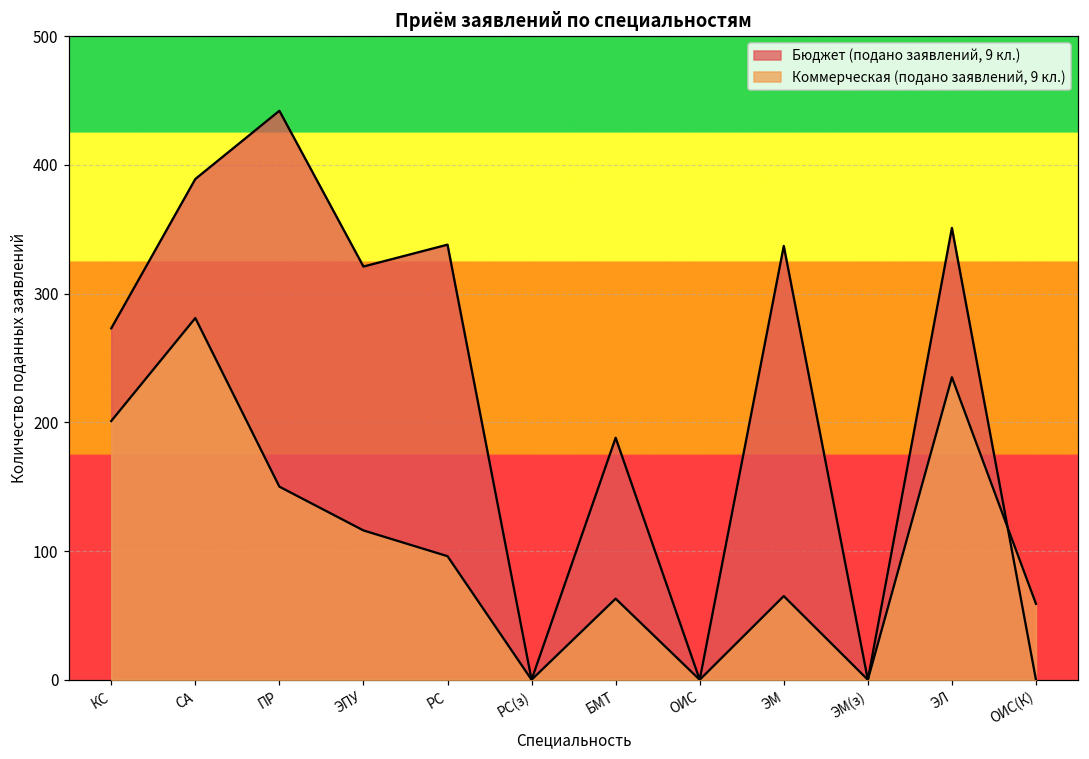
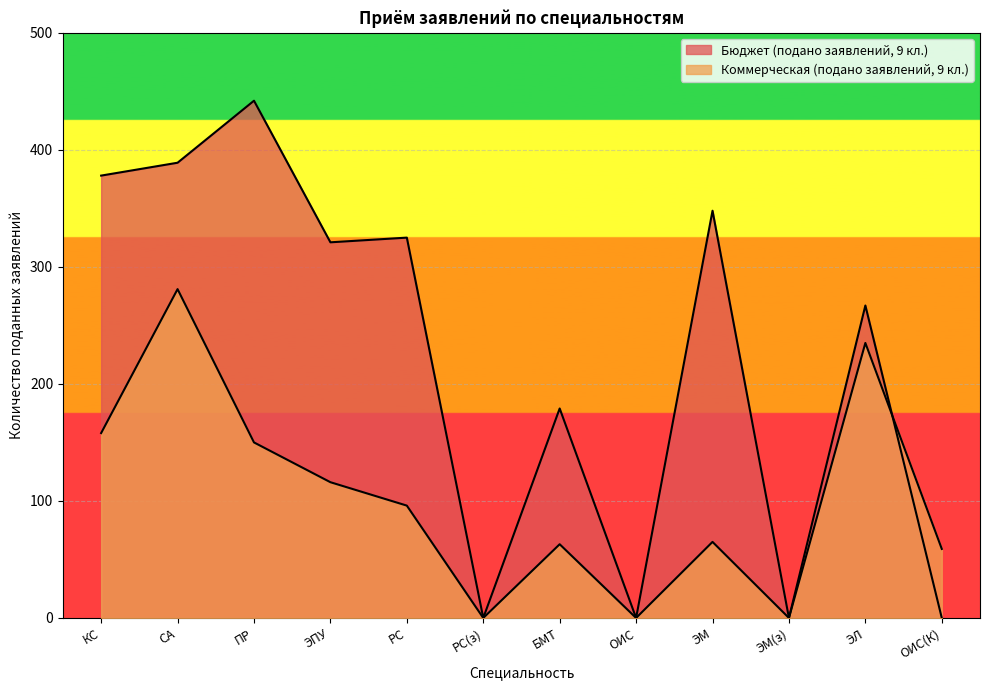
  {
    "Бюджет (подано заявлений, 9 кл.)": {
-     "КС": 273,
+     "КС": 378,
      "СА": 389,
      "ПР": 442,
      "ЭПУ": 321,
-     "РС": 338,
-     "БМТ": 188,
-     "ЭМ": 337,
-     "ЭЛ": 351,
+     "РС": 325,
+     "БМТ": 179,
+     "ЭМ": 348,
+     "ЭЛ": 267,
      "ОИС(К)": 0
    },
    "Коммерческая (подано заявлений, 9 кл.)": {
-     "КС": 201,
+     "КС": 158,
      "СА": 281,
      "ПР": 150,
      "ЭПУ": 116,
      "РС": 96,
      "БМТ": 63,
      "ЭМ": 65,
      "ЭЛ": 235,
      "ОИС(К)": 59
    }
  }
